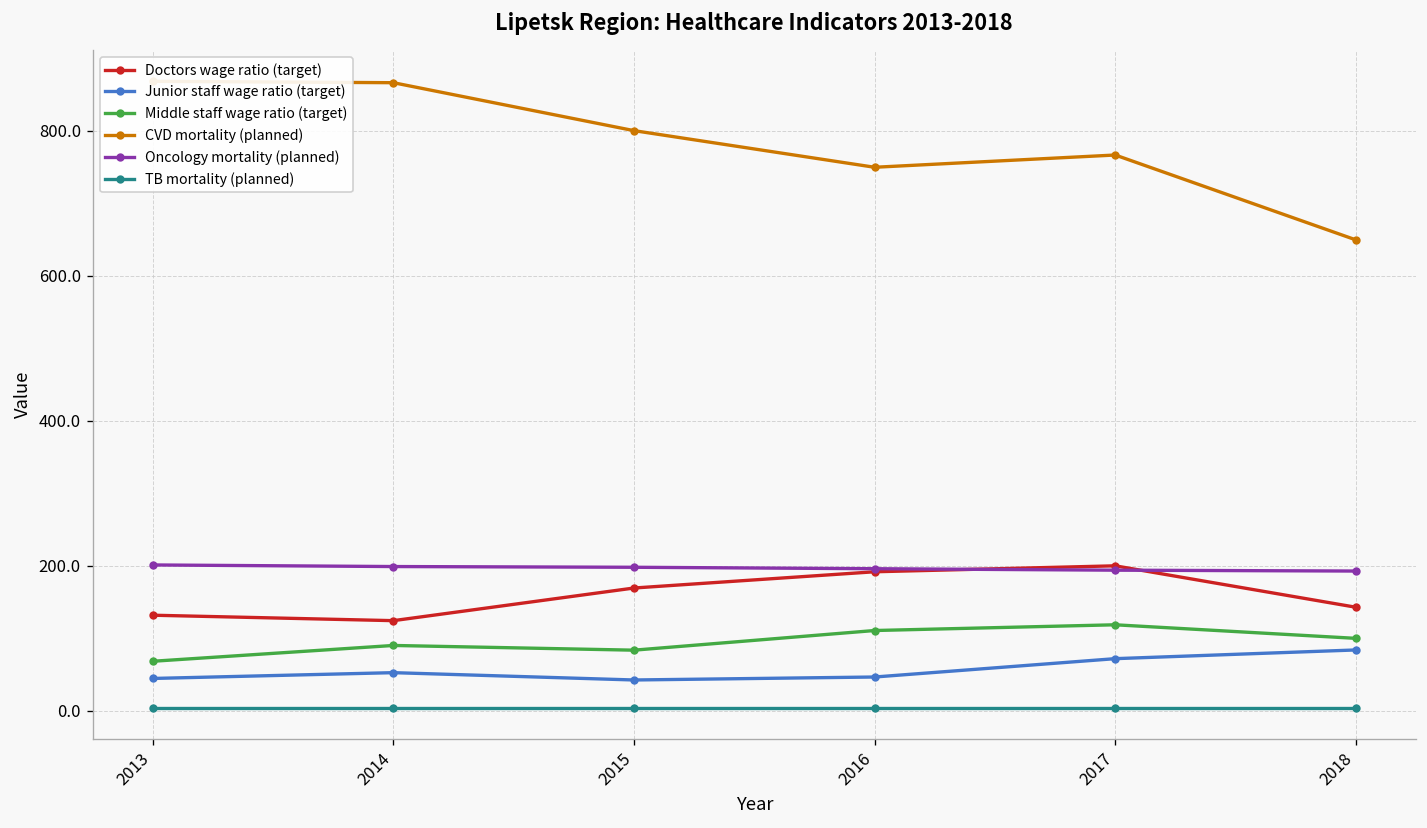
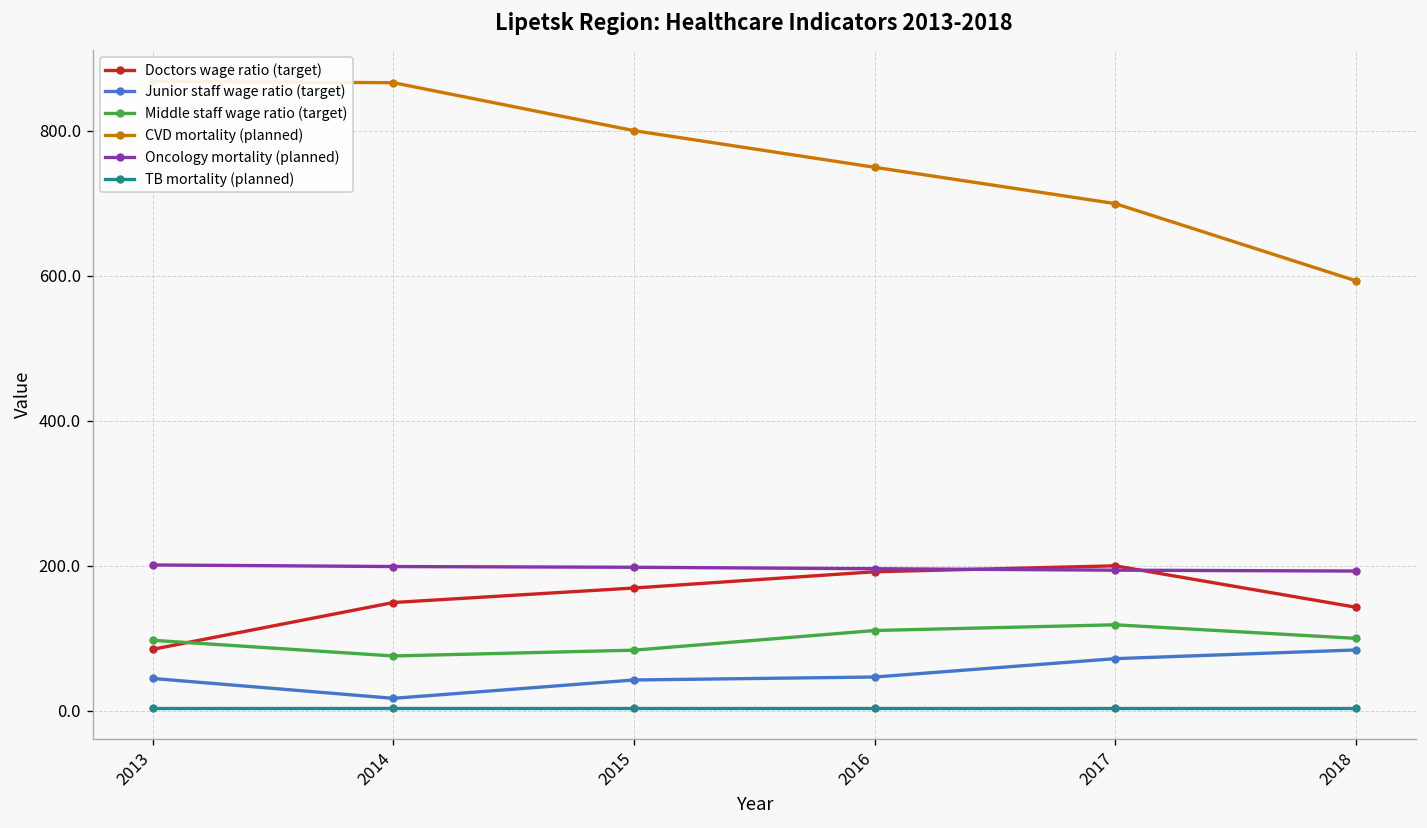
  {
    "Doctors wage ratio (target)": {
-     "2013": 130,
-     "2014": 120,
+     "2013": 80,
+     "2014": 150,
      "2015": 170,
      "2016": 190,
      "2017": 200,
      "2018": 140
    },
    "Junior staff wage ratio (target)": {
      "2013": 40,
-     "2014": 50,
+     "2014": 20,
      "2015": 40,
      "2016": 50,
      "2017": 70,
      "2018": 80
    },
    "Middle staff wage ratio (target)": {
-     "2013": 70,
-     "2014": 90,
+     "2013": 100,
+     "2014": 80,
      "2015": 80,
      "2016": 110,
      "2017": 120,
      "2018": 100
    },
    "CVD mortality (planned)": {
      "2014": 870,
      "2015": 800,
      "2016": 750,
-     "2017": 770,
-     "2018": 650
+     "2017": 700,
+     "2018": 590
    },
    "Oncology mortality (planned)": {
      "2013": 200,
      "2014": 200,
      "2015": 200,
      "2016": 200,
      "2017": 190,
      "2018": 190
    },
    "TB mortality (planned)": {
      "2013": 0,
      "2014": 0,
      "2015": 0,
      "2016": 0,
      "2017": 0,
      "2018": 0
    }
  }
